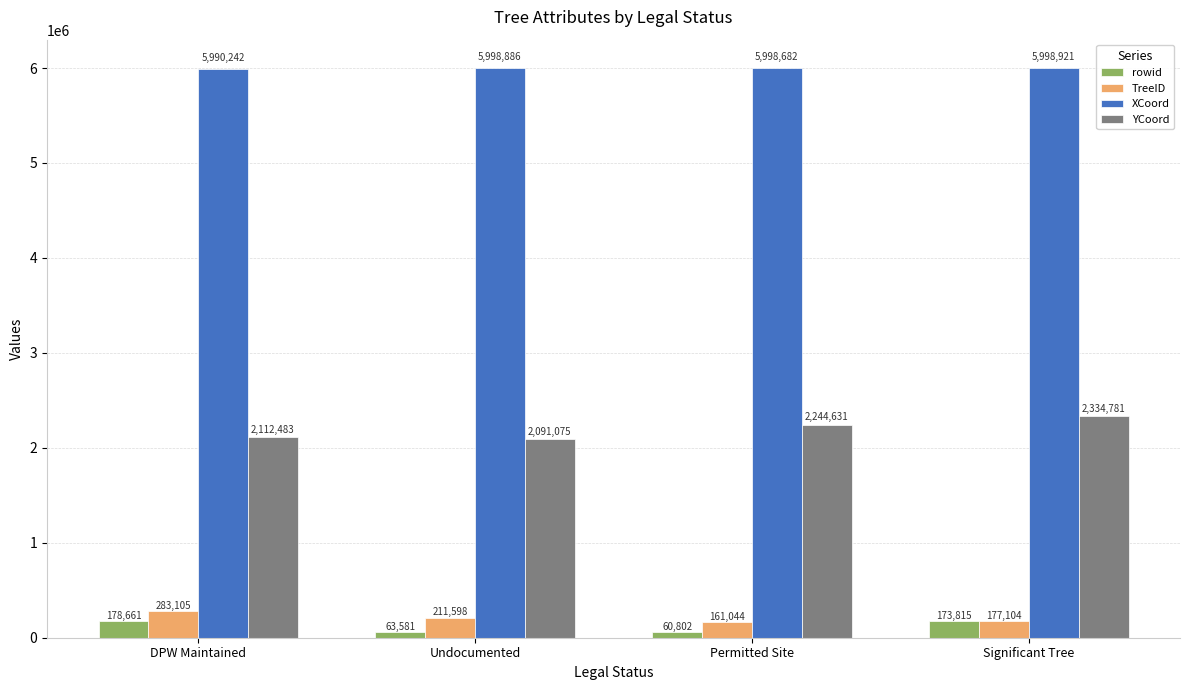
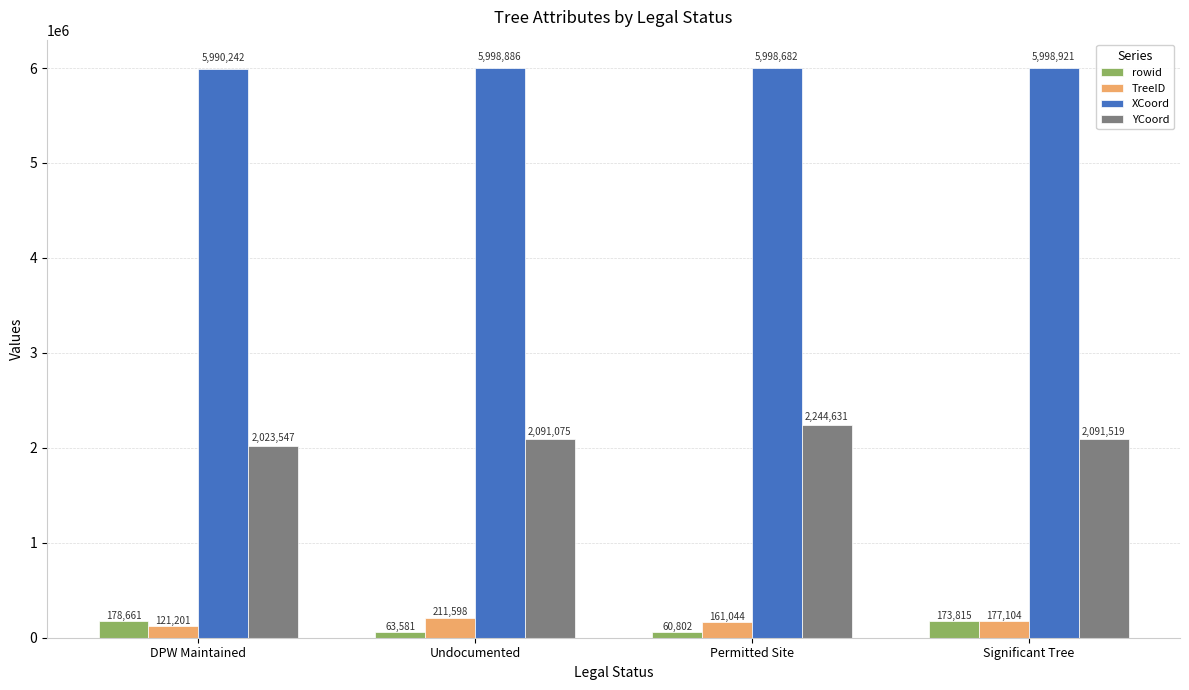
  {
    "rowid": {
      "DPW Maintained": "178,661",
      "Undocumented": "63,581",
      "Permitted Site": "60,802",
      "Significant Tree": "173,815"
    },
    "TreeID": {
-     "DPW Maintained": "283,105",
+     "DPW Maintained": "121,201",
      "Undocumented": "211,598",
      "Permitted Site": "161,044",
      "Significant Tree": "177,104"
    },
    "XCoord": {
      "DPW Maintained": "5,990,242",
      "Undocumented": "5,998,886",
      "Permitted Site": "5,998,682",
      "Significant Tree": "5,998,921"
    },
    "YCoord": {
-     "DPW Maintained": "2,112,483",
+     "DPW Maintained": "2,023,547",
      "Undocumented": "2,091,075",
      "Permitted Site": "2,244,631",
-     "Significant Tree": "2,334,781"
+     "Significant Tree": "2,091,519"
    }
  }
